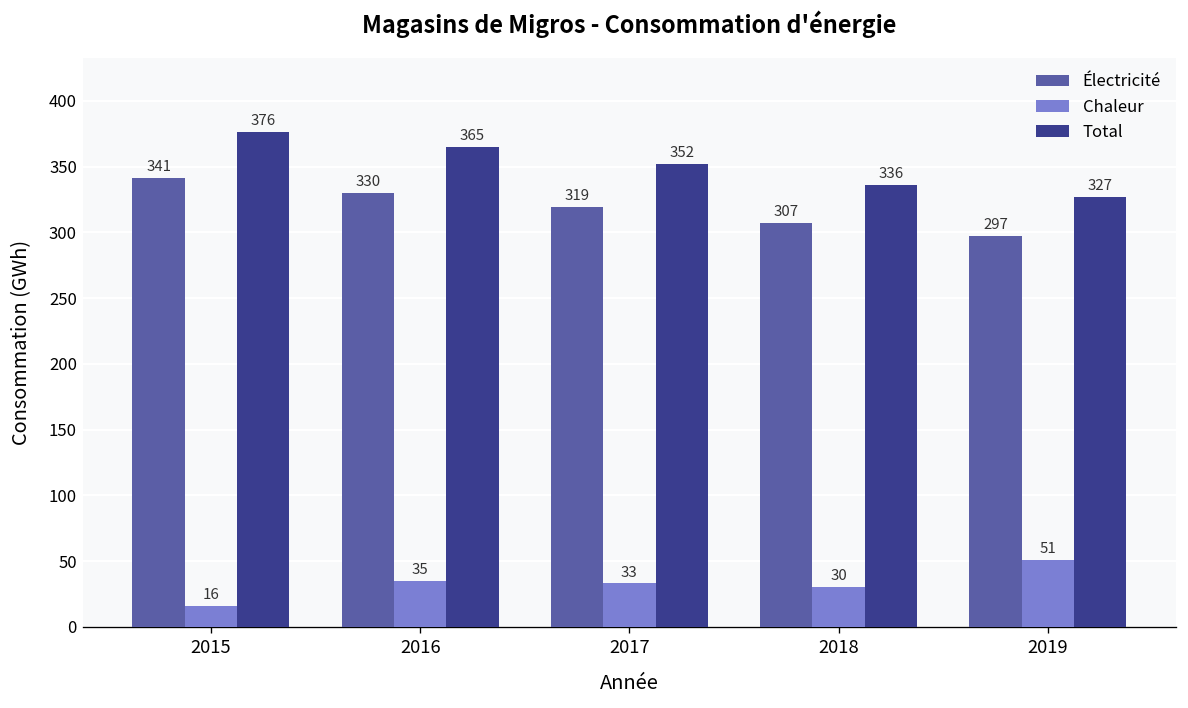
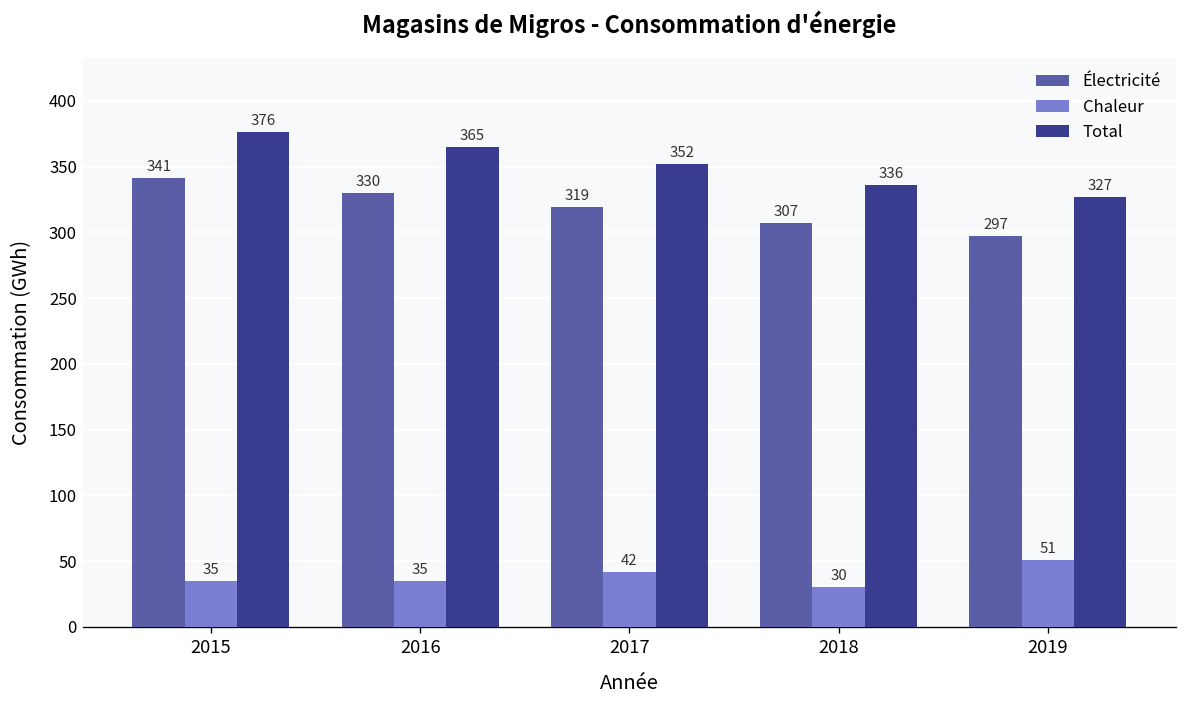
  {
    "Chaleur": {
-     "2015": 16,
+     "2015": 35,
      "2016": 35,
-     "2017": 33,
+     "2017": 42,
      "2018": 30,
      "2019": 51
    }
  }
